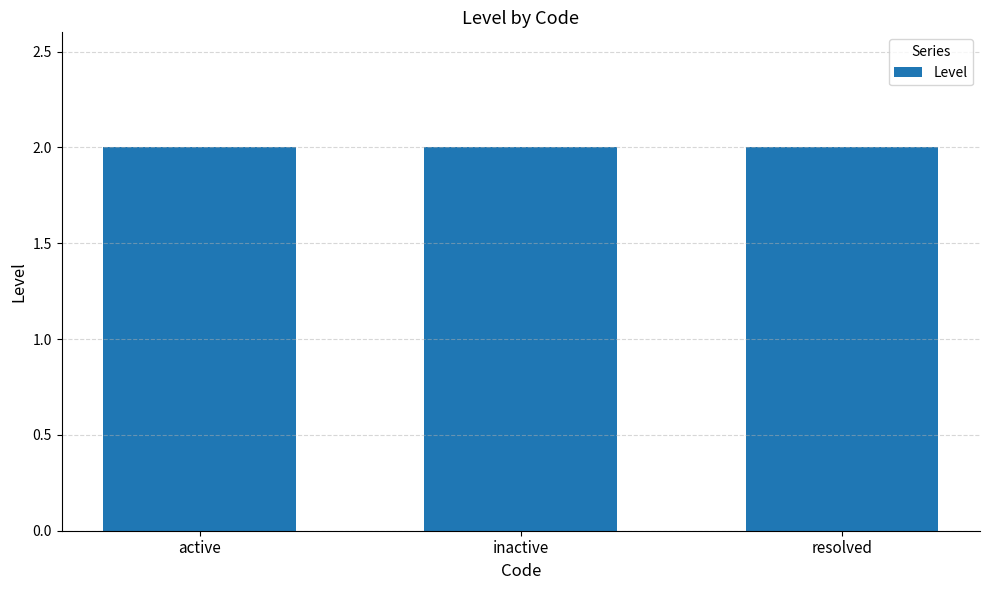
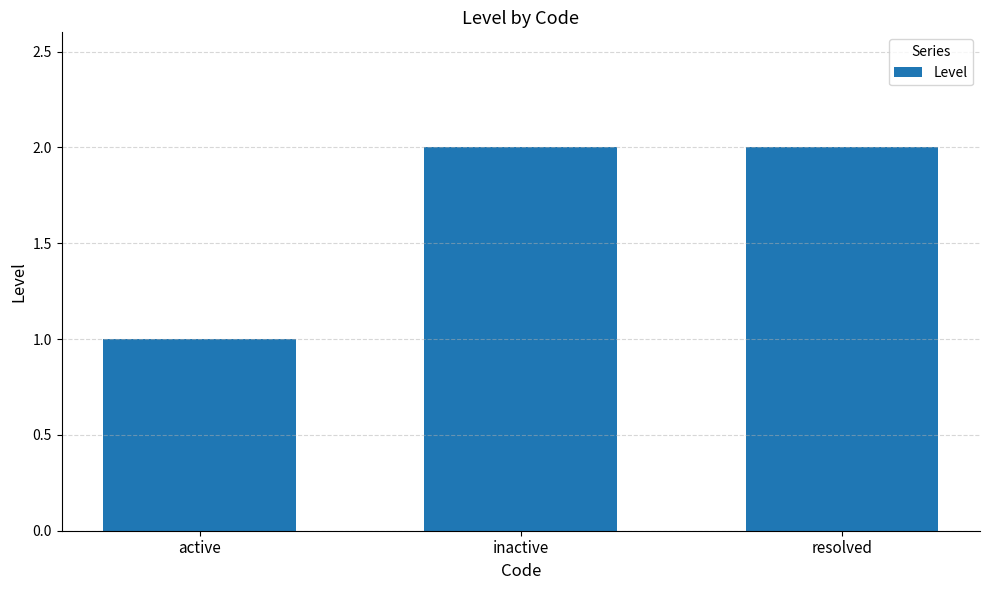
  {
-   "active": 2,
+   "active": 1,
    "inactive": 2,
    "resolved": 2
  }
